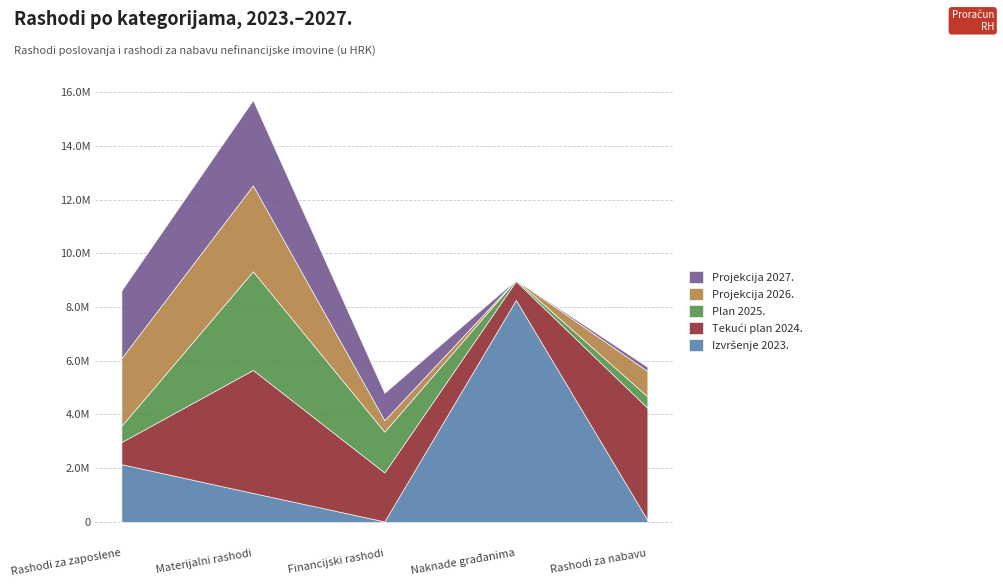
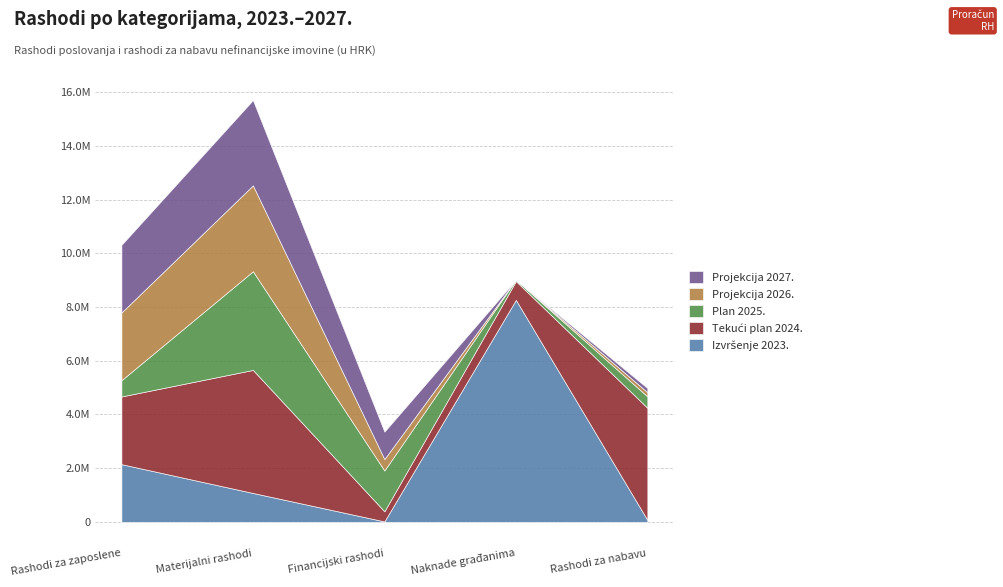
  {
    "Tekući plan 2024.": {
-     "Rashodi za zaposlene": 800000,
+     "Rashodi za zaposlene": 2500000,
      "Materijalni rashodi": 4600000,
-     "Financijski rashodi": 1800000,
+     "Financijski rashodi": 400000,
      "Rashodi za nabavu": 4200000
    },
    "Plan 2025.": {
      "Rashodi za zaposlene": 600000,
      "Materijalni rashodi": 3700000,
      "Financijski rashodi": 1500000,
      "Rashodi za nabavu": 400000
    },
    "Projekcija 2026.": {
      "Rashodi za zaposlene": 2500000,
      "Materijalni rashodi": 3200000,
      "Financijski rashodi": 400000,
-     "Rashodi za nabavu": 900000
+     "Rashodi za nabavu": 200000
    }
  }
